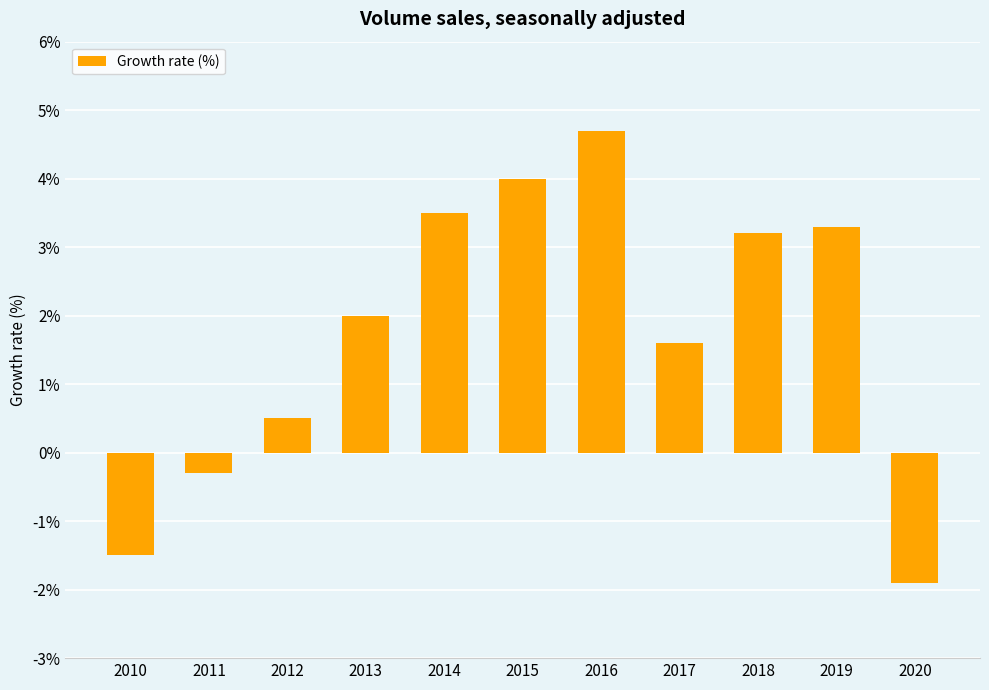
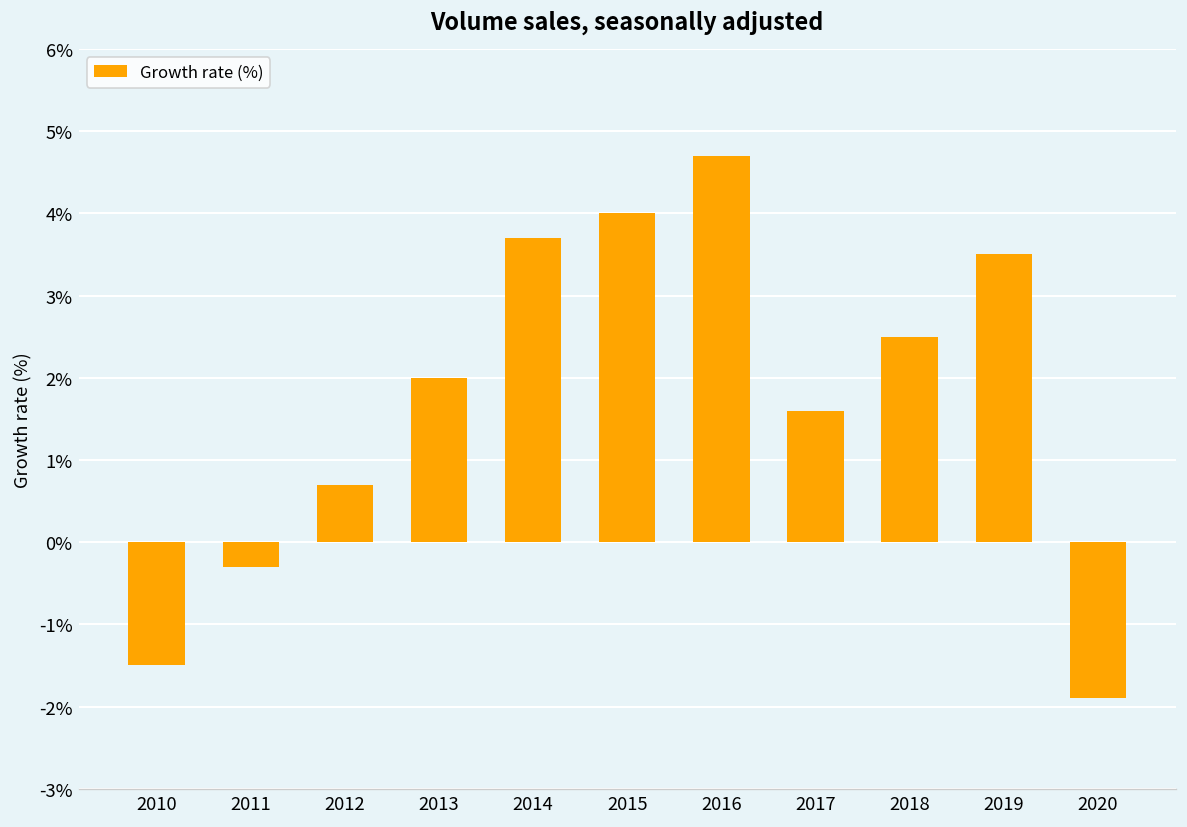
  {
    "2010": "-1.5%",
    "2011": "-0.3%",
-   "2012": "0.5%",
+   "2012": "0.7%",
    "2013": "2.0%",
-   "2014": "3.5%",
+   "2014": "3.7%",
    "2015": "4.0%",
    "2016": "4.7%",
    "2017": "1.6%",
-   "2018": "3.2%",
-   "2019": "3.3%",
+   "2018": "2.5%",
+   "2019": "3.5%",
    "2020": "-1.9%"
  }
